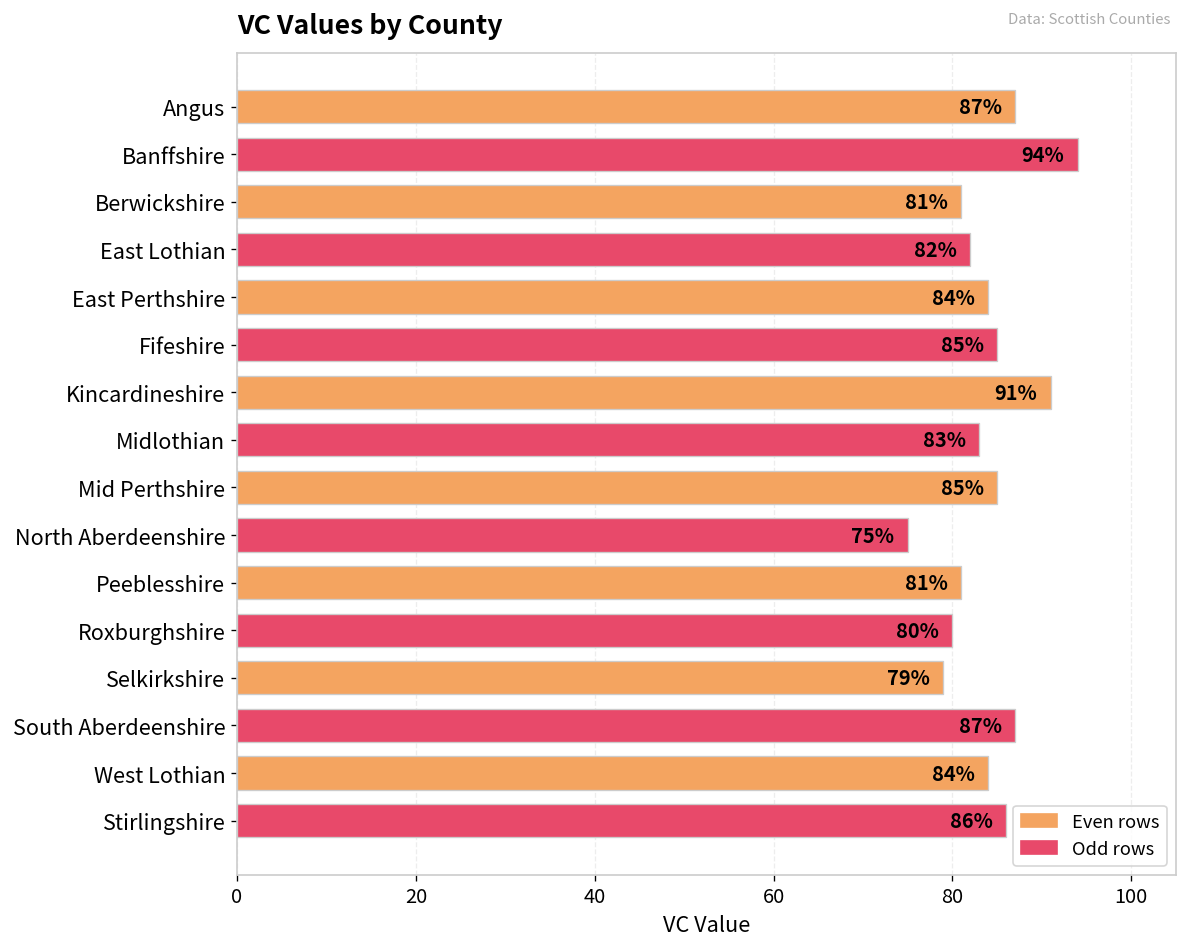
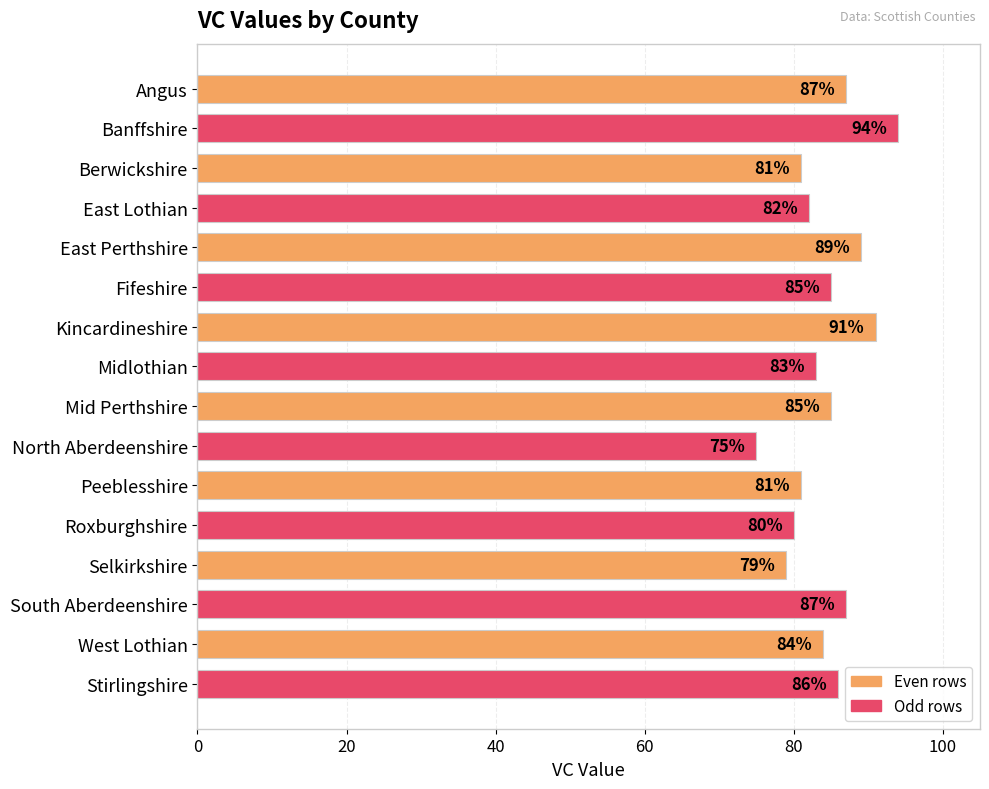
  {
    "Angus": "87%",
    "Banffshire": "94%",
    "Berwickshire": "81%",
    "East Lothian": "82%",
-   "East Perthshire": "84%",
+   "East Perthshire": "89%",
    "Fifeshire": "85%",
    "Kincardineshire": "91%",
    "Midlothian": "83%",
    "Mid Perthshire": "85%",
    "North Aberdeenshire": "75%",
    "Peeblesshire": "81%",
    "Roxburghshire": "80%",
    "Selkirkshire": "79%",
    "South Aberdeenshire": "87%",
    "West Lothian": "84%",
    "Stirlingshire": "86%"
  }
